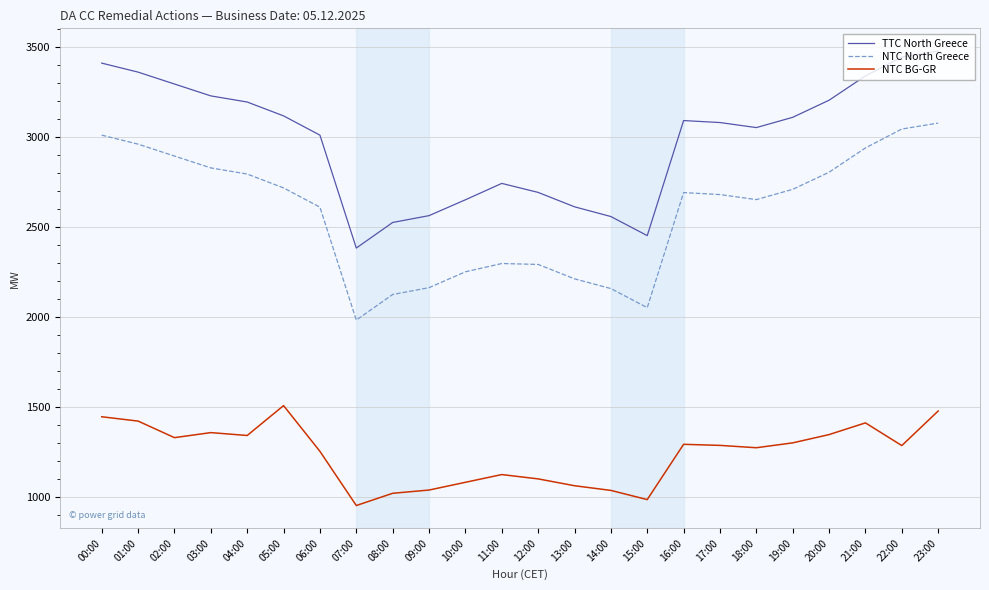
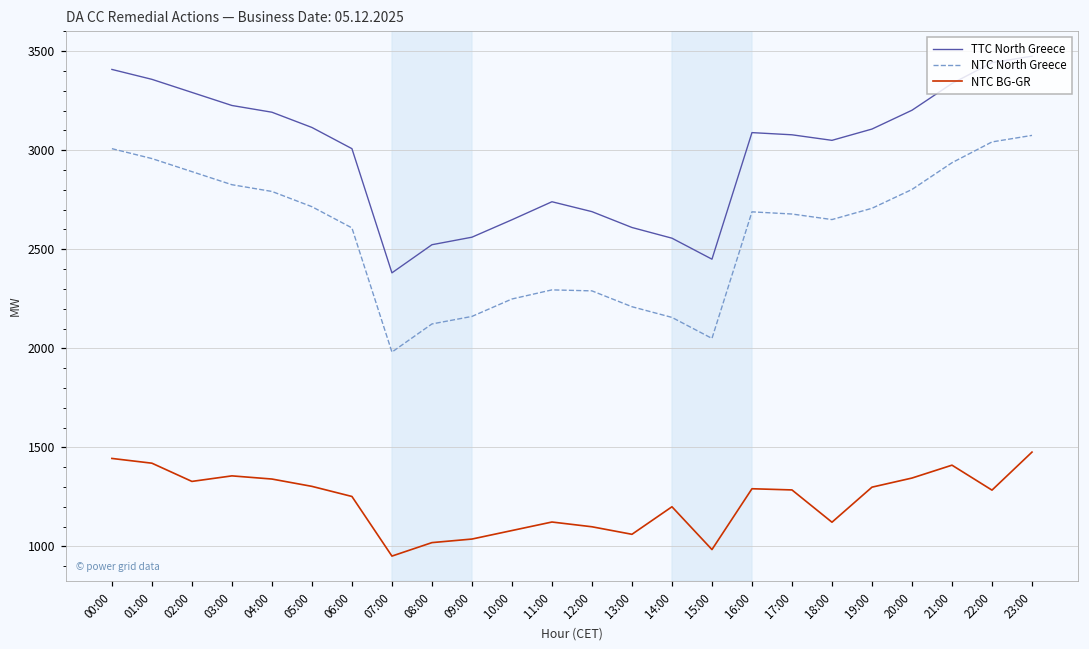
  {
    "TTC North Greece": {
      "00:00": 3410,
      "01:00": 3360,
      "02:00": 3290,
      "03:00": 3230,
      "04:00": 3190,
      "05:00": 3120,
      "06:00": 3010,
      "07:00": 2380,
      "08:00": 2520,
      "09:00": 2560,
      "10:00": 2650,
      "11:00": 2740,
      "12:00": 2690,
      "13:00": 2610,
      "14:00": 2560,
      "15:00": 2450,
      "16:00": 3090,
      "17:00": 3080,
      "18:00": 3050,
      "19:00": 3110,
      "20:00": 3200
    },
    "NTC North Greece": {
      "00:00": 3010,
      "01:00": 2960,
      "02:00": 2890,
      "03:00": 2830,
      "04:00": 2790,
      "05:00": 2720,
      "06:00": 2610,
      "07:00": 1980,
      "08:00": 2120,
      "09:00": 2160,
      "10:00": 2250,
      "11:00": 2300,
      "12:00": 2290,
      "13:00": 2210,
      "14:00": 2160,
      "15:00": 2050,
      "16:00": 2690,
      "17:00": 2680,
      "18:00": 2650,
      "19:00": 2710,
      "20:00": 2800,
      "21:00": 2940,
      "22:00": 3040,
      "23:00": 3080
    },
    "NTC BG-GR": {
      "00:00": 1440,
      "01:00": 1420,
      "02:00": 1330,
      "03:00": 1360,
      "04:00": 1340,
-     "05:00": 1510,
+     "05:00": 1300,
      "06:00": 1250,
      "07:00": 950,
      "08:00": 1020,
      "09:00": 1040,
      "10:00": 1080,
      "11:00": 1120,
      "12:00": 1100,
      "13:00": 1060,
-     "14:00": 1040,
+     "14:00": 1200,
      "15:00": 980,
      "16:00": 1290,
      "17:00": 1290,
-     "18:00": 1270,
+     "18:00": 1120,
      "19:00": 1300,
      "20:00": 1350,
      "21:00": 1410,
      "22:00": 1280,
      "23:00": 1480
    }
  }
